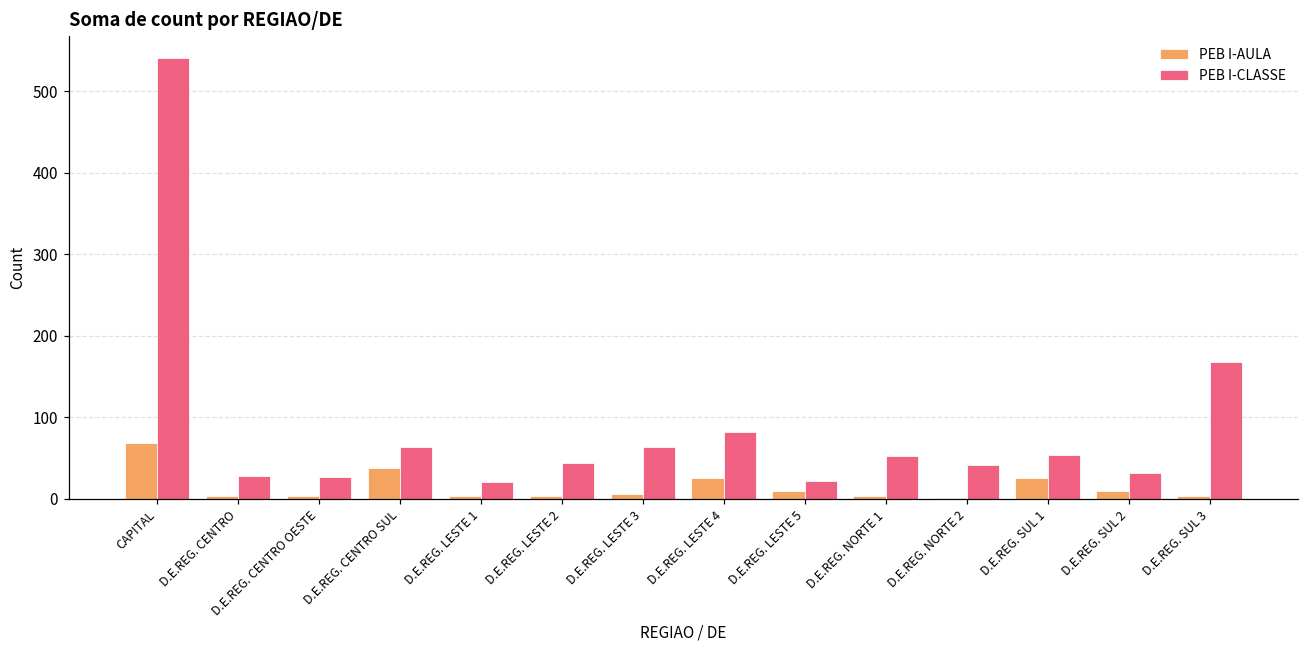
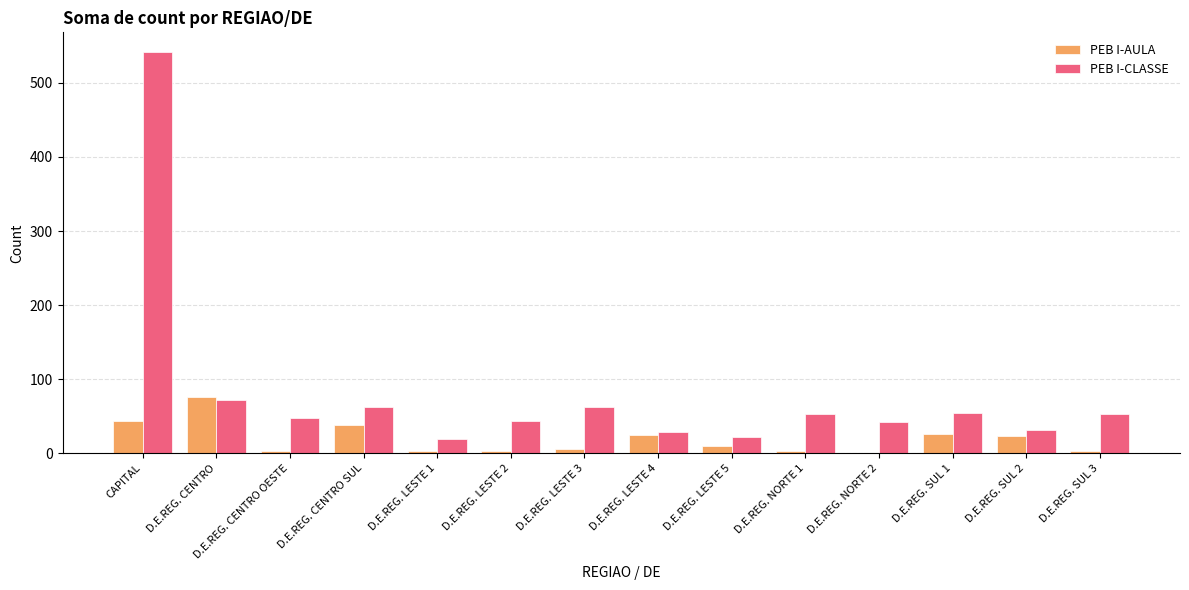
  {
    "PEB I-AULA": {
-     "CAPITAL": 70,
-     "D.E.REG. CENTRO": 0,
+     "CAPITAL": 40,
+     "D.E.REG. CENTRO": 80,
      "D.E.REG. CENTRO SUL": 40,
      "D.E.REG. LESTE 3": 10,
      "D.E.REG. LESTE 4": 30,
      "D.E.REG. LESTE 5": 10,
      "D.E.REG. SUL 1": 30,
-     "D.E.REG. SUL 2": 10
+     "D.E.REG. SUL 2": 20
    },
    "PEB I-CLASSE": {
      "CAPITAL": 540,
-     "D.E.REG. CENTRO": 30,
-     "D.E.REG. CENTRO OESTE": 30,
+     "D.E.REG. CENTRO": 70,
+     "D.E.REG. CENTRO OESTE": 50,
      "D.E.REG. CENTRO SUL": 60,
      "D.E.REG. LESTE 1": 20,
      "D.E.REG. LESTE 2": 40,
      "D.E.REG. LESTE 3": 60,
-     "D.E.REG. LESTE 4": 80,
+     "D.E.REG. LESTE 4": 30,
      "D.E.REG. LESTE 5": 20,
      "D.E.REG. NORTE 1": 50,
      "D.E.REG. NORTE 2": 40,
      "D.E.REG. SUL 1": 50,
      "D.E.REG. SUL 2": 30,
-     "D.E.REG. SUL 3": 170
+     "D.E.REG. SUL 3": 50
    }
  }
